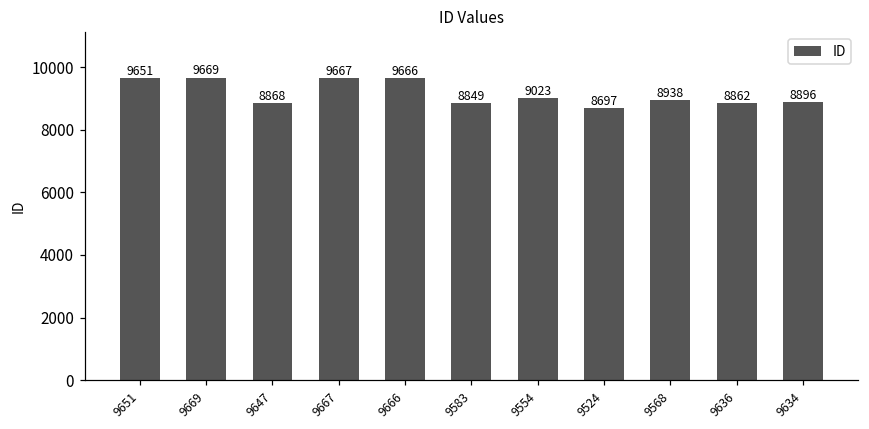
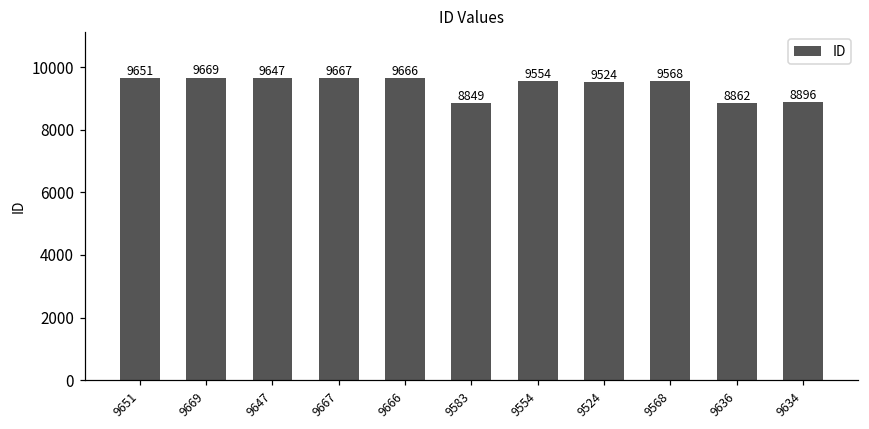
  {
    "9651": 9651,
    "9669": 9669,
-   "9647": 8868,
+   "9647": 9647,
    "9667": 9667,
    "9666": 9666,
    "9583": 8849,
-   "9554": 9023,
-   "9524": 8697,
-   "9568": 8938,
+   "9554": 9554,
+   "9524": 9524,
+   "9568": 9568,
    "9636": 8862,
    "9634": 8896
  }
